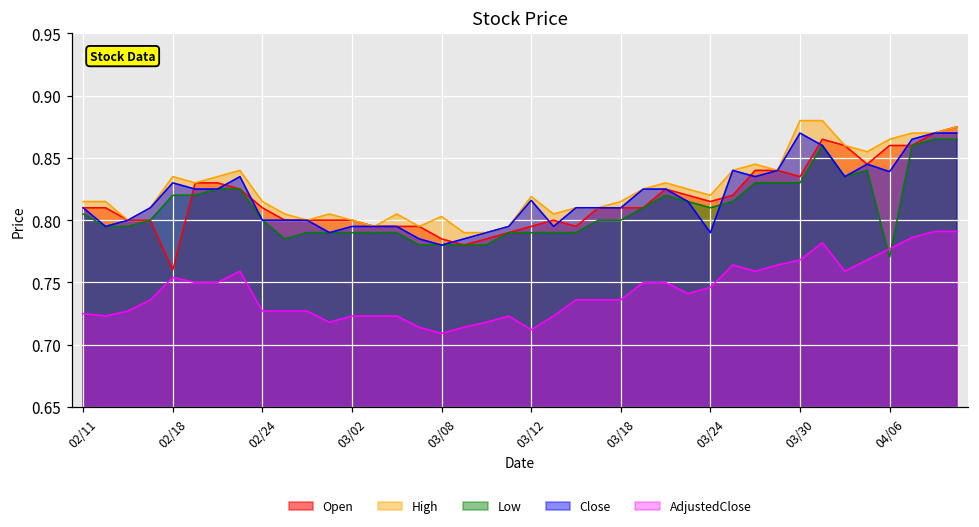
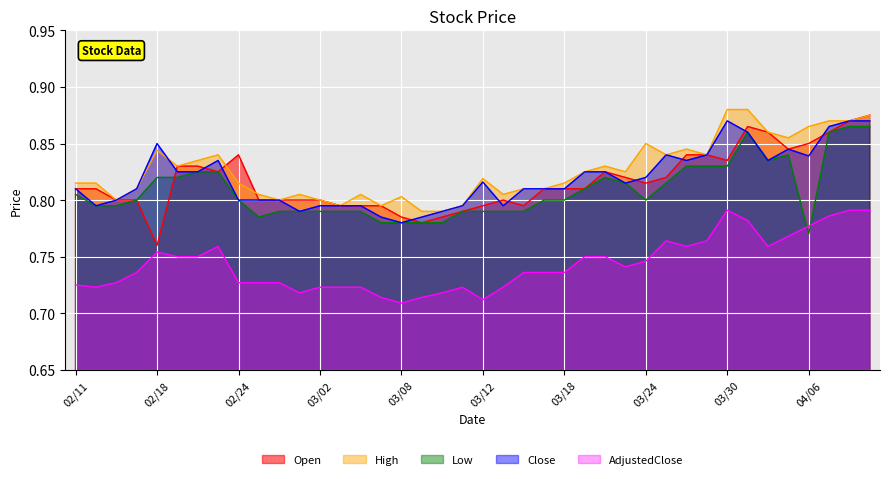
  {
    "Open": {
      "02/18": 0.76,
-     "02/24": 0.81,
+     "02/24": 0.84,
      "03/08": 0.785,
      "03/12": 0.795,
      "03/24": 0.815,
      "03/30": 0.835,
-     "04/06": 0.86
+     "04/06": 0.85
    },
    "High": {
      "02/11": 0.815,
-     "02/18": 0.835,
+     "02/18": 0.844,
      "02/24": 0.815,
      "03/08": 0.803,
      "03/12": 0.819,
      "03/18": 0.815,
-     "03/24": 0.82,
+     "03/24": 0.85,
      "03/30": 0.880,
      "04/06": 0.865
    },
    "Low": {
      "02/11": 0.805,
      "02/18": 0.82,
      "03/02": 0.79,
      "03/12": 0.79,
      "03/18": 0.80,
-     "03/24": 0.81,
+     "03/24": 0.80,
      "03/30": 0.83,
      "04/06": 0.77
    },
    "Close": {
-     "02/18": 0.83,
+     "02/18": 0.85,
      "03/02": 0.795,
      "03/12": 0.816,
-     "03/24": 0.79,
+     "03/24": 0.82,
      "03/30": 0.87,
      "04/06": 0.84
    },
    "AdjustedClose": {
      "02/11": 0.725,
      "02/18": 0.754,
      "02/24": 0.727,
      "03/02": 0.723,
      "03/08": 0.709,
      "03/12": 0.712,
      "03/18": 0.736,
      "03/24": 0.746,
-     "03/30": 0.768,
+     "03/30": 0.791,
      "04/06": 0.777
    }
  }
